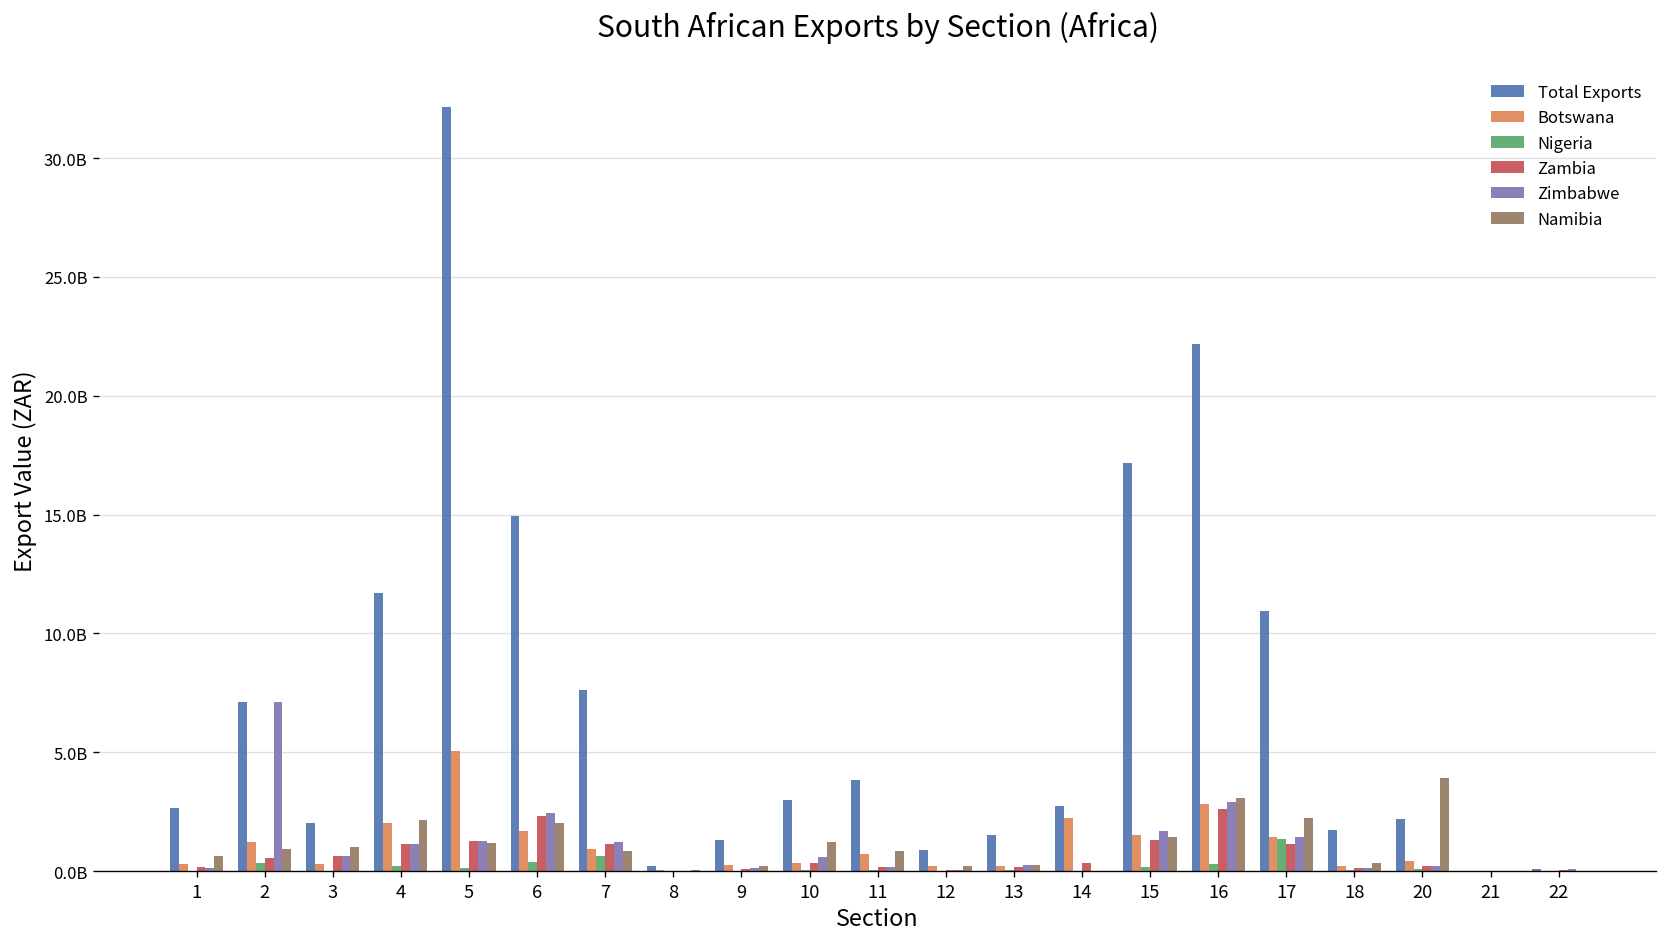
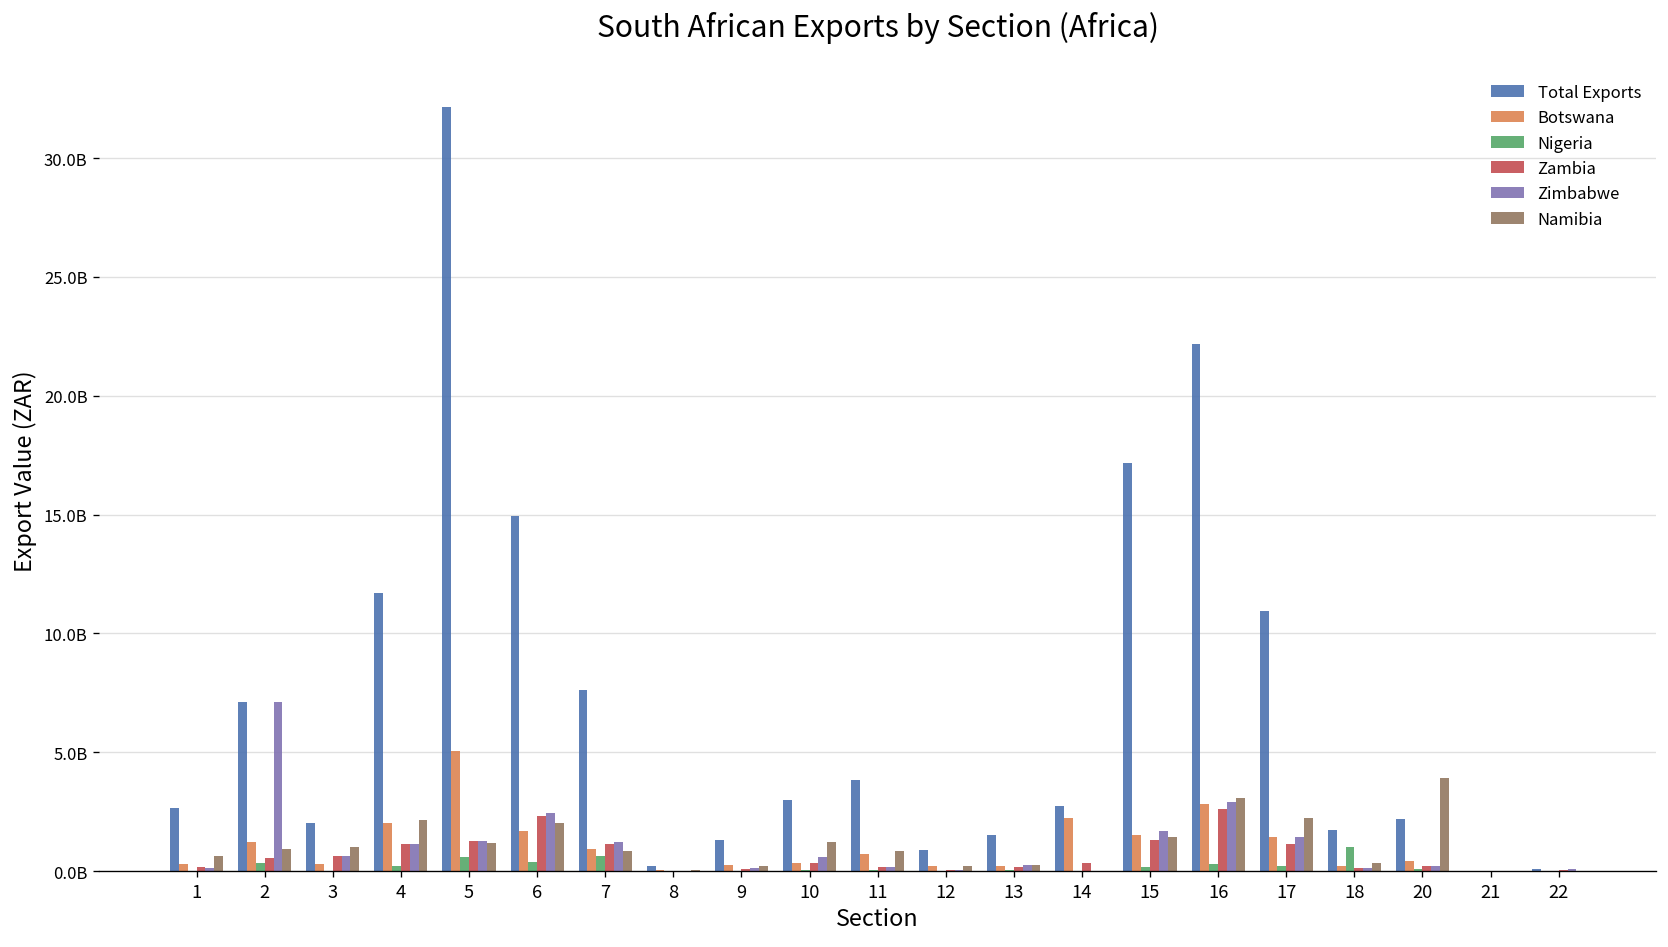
  {
    "Nigeria": {
      "2": 300000000,
      "4": 200000000,
-     "5": 100000000,
+     "5": 600000000,
      "6": 400000000,
      "7": 600000000,
      "15": 200000000,
      "16": 300000000,
-     "17": 1400000000,
-     "18": 0
+     "17": 200000000,
+     "18": 1000000000
    },
    "Namibia": {
      "1": 600000000,
      "2": 900000000,
      "3": 1000000000,
      "4": 2100000000,
      "5": 1200000000,
      "6": 2000000000,
      "7": 800000000,
      "9": 200000000,
      "10": 1200000000,
      "11": 800000000,
      "12": 200000000,
      "13": 200000000,
      "15": 1400000000,
      "16": 3100000000,
      "17": 2200000000,
      "18": 300000000,
      "20": 3900000000
    }
  }
